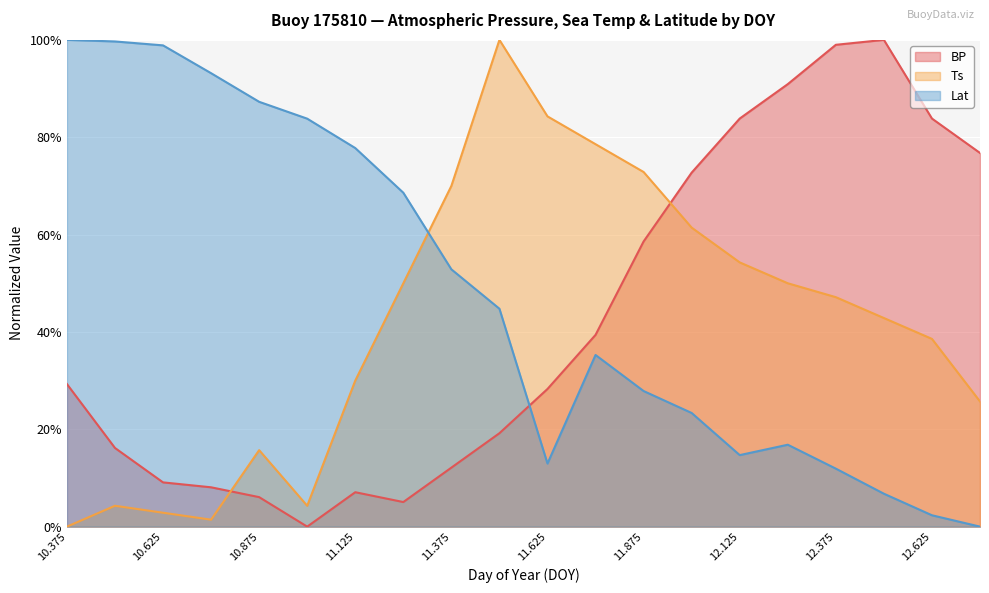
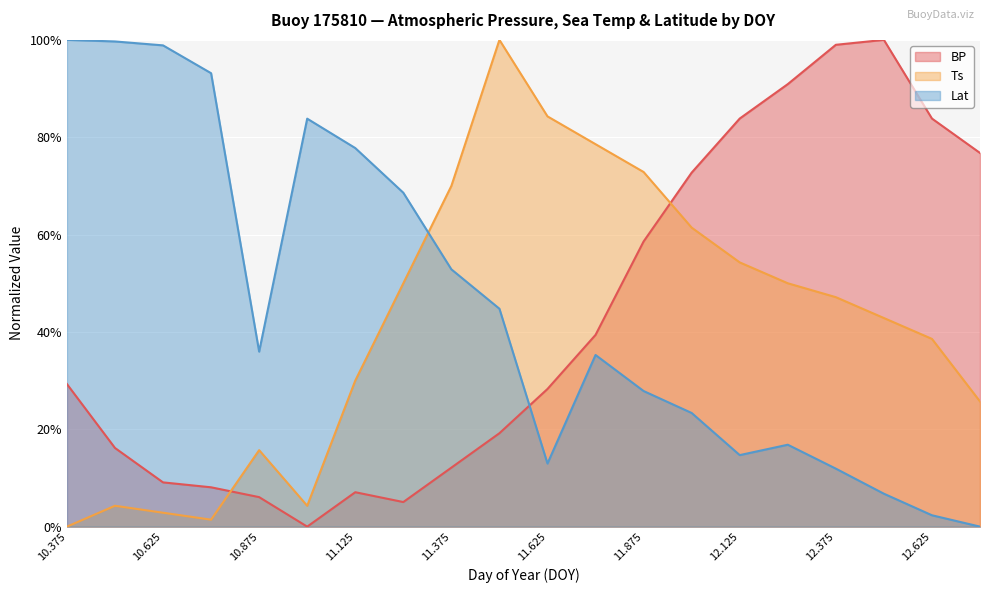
  {
    "Lat": {
      "10.375": "100%",
      "10.625": "99%",
-     "10.875": "87%",
+     "10.875": "36%",
      "11.125": "78%",
      "11.375": "53%",
      "11.625": "13%",
      "11.875": "28%",
      "12.125": "15%",
      "12.375": "12%",
      "12.625": "2%"
    }
  }
